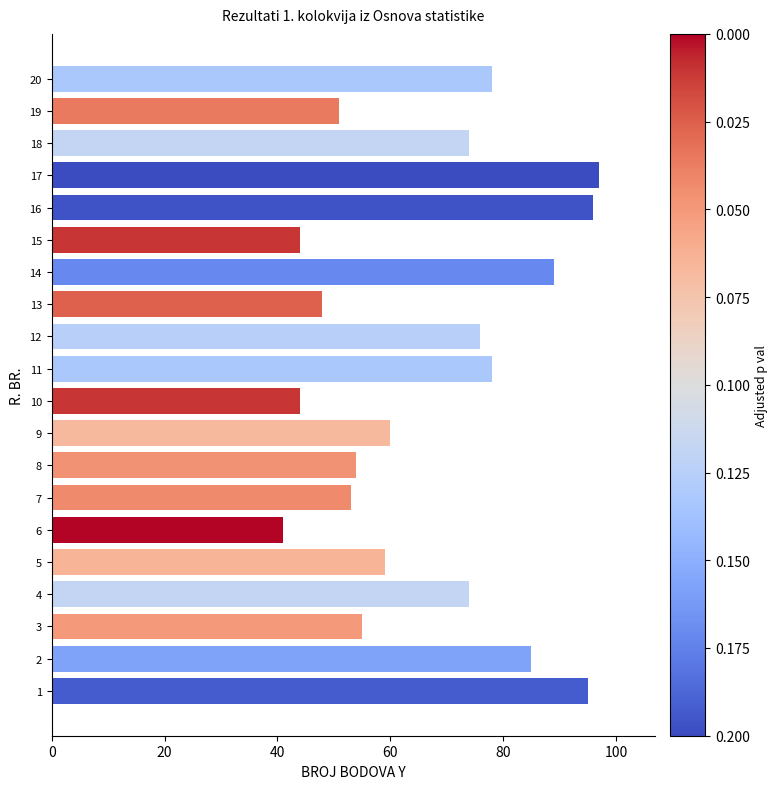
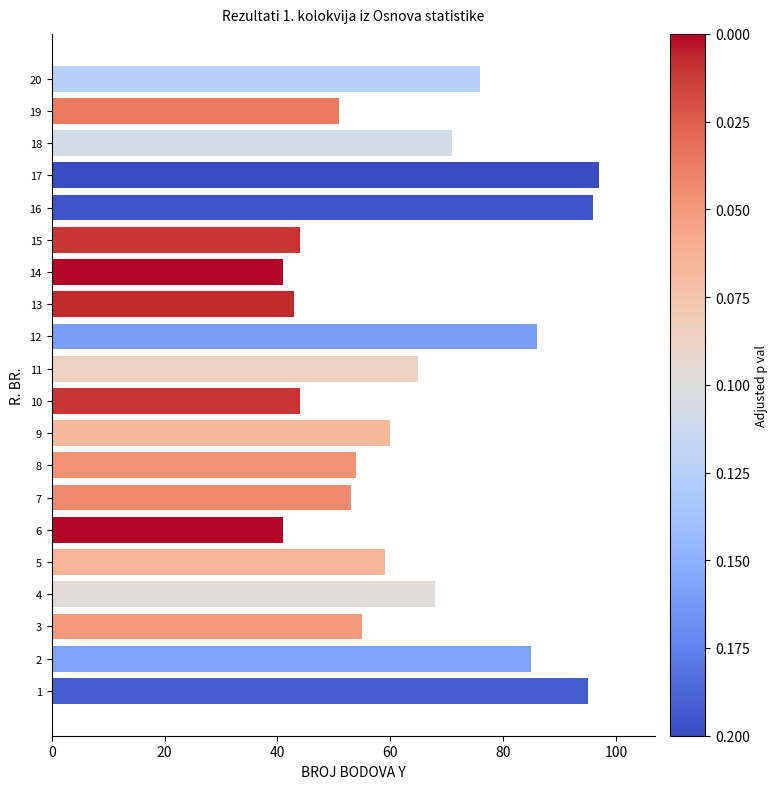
  {
-   "20": 78,
+   "20": 76,
    "19": 51,
-   "18": 74,
+   "18": 71,
    "17": 97,
    "16": 96,
    "15": 44,
-   "14": 89,
-   "13": 48,
-   "12": 76,
-   "11": 78,
+   "14": 41,
+   "13": 43,
+   "12": 86,
+   "11": 65,
    "10": 44,
    "9": 60,
    "8": 54,
    "7": 53,
    "6": 41,
    "5": 59,
-   "4": 74,
+   "4": 68,
    "3": 55,
    "2": 85,
    "1": 95
  }
